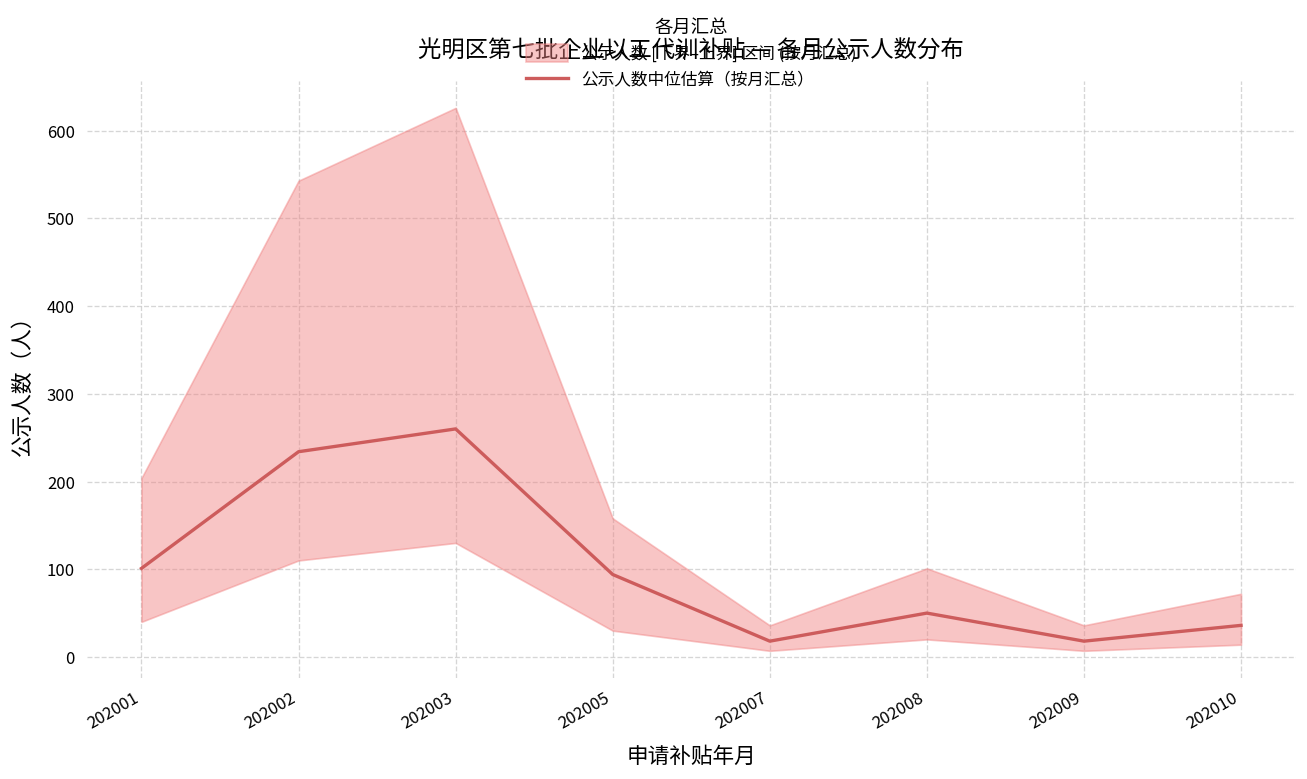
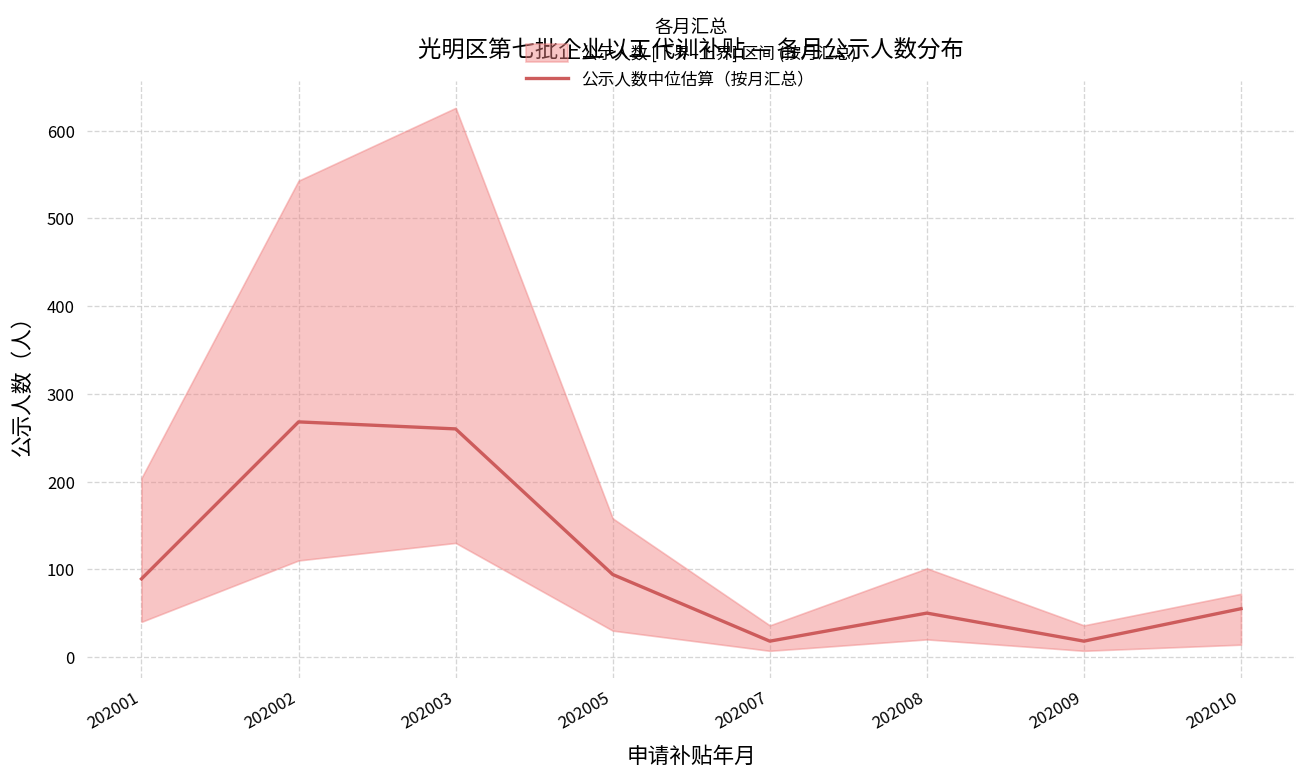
  {
    "公示人数中位估算（按月汇总）": {
-     "202001": 100,
-     "202002": 230,
+     "202001": 90,
+     "202002": 270,
      "202003": 260,
      "202005": 90,
      "202007": 20,
      "202008": 50,
      "202009": 20,
-     "202010": 40
+     "202010": 60
    }
  }
